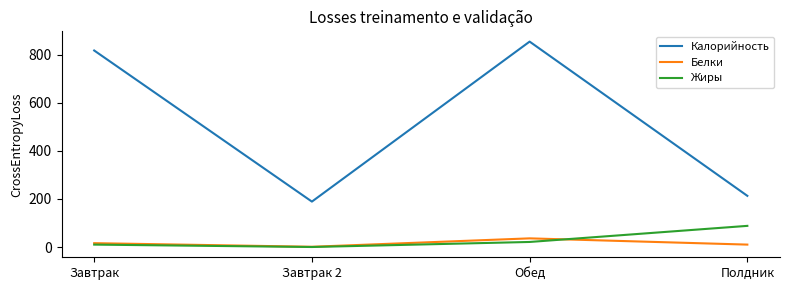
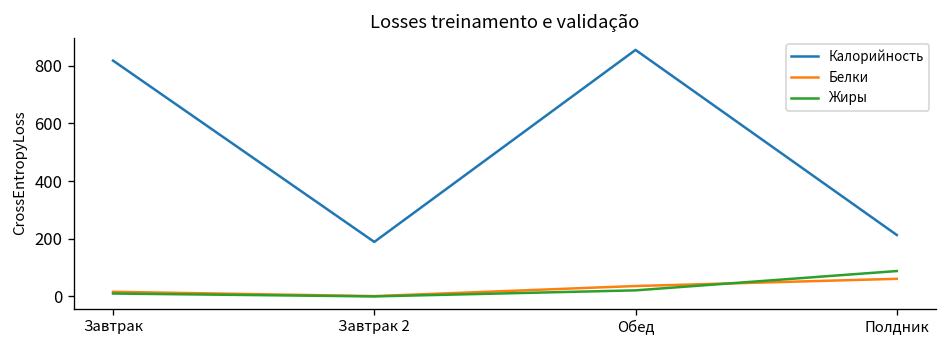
  {
    "Калорийность": {
      "Завтрак": 820,
      "Завтрак 2": 190,
      "Обед": 860,
      "Полдник": 210
    },
    "Белки": {
      "Обед": 40,
-     "Полдник": 10
+     "Полдник": 60
    },
    "Жиры": {
      "Обед": 20,
      "Полдник": 90
    }
  }
